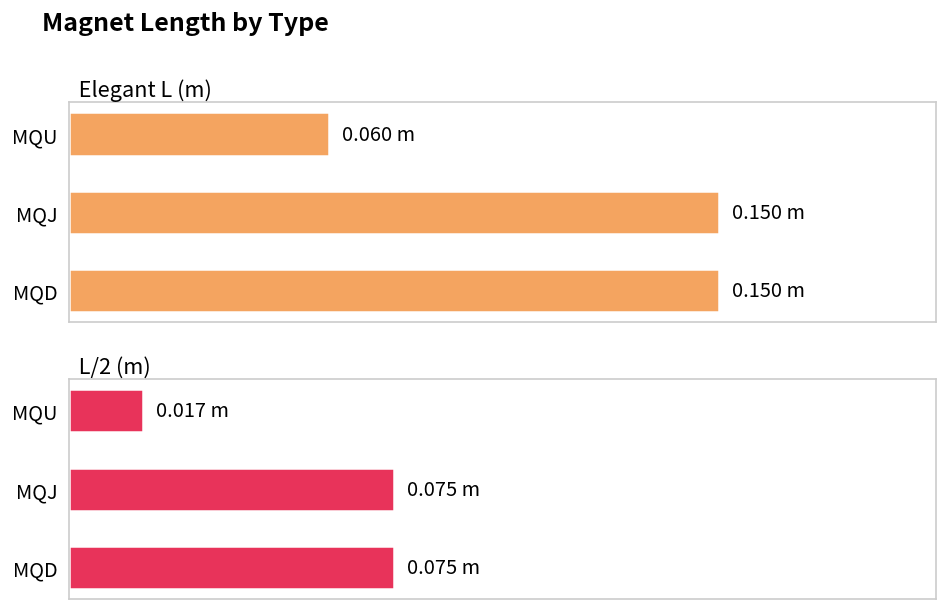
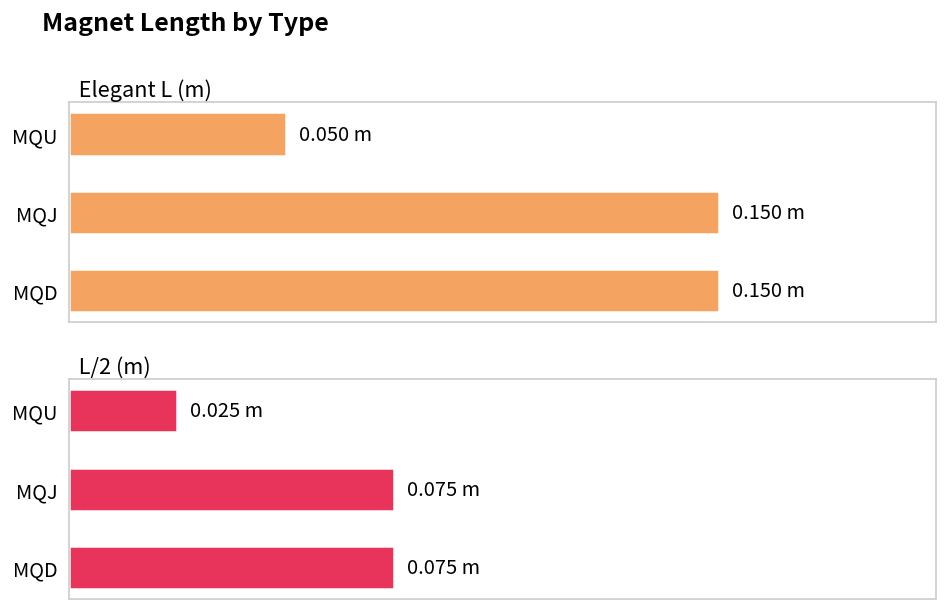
  {
    "Elegant L (m)": {
-     "MQU": 0.060,
+     "MQU": 0.050,
      "MQJ": 0.150,
      "MQD": 0.150
    },
    "L/2 (m)": {
-     "MQU": 0.017,
+     "MQU": 0.025,
      "MQJ": 0.075,
      "MQD": 0.075
    }
  }
